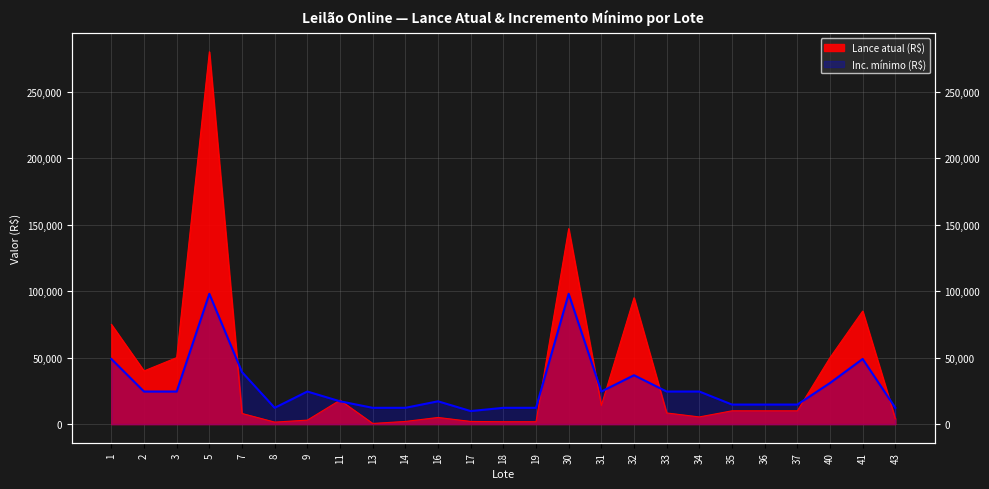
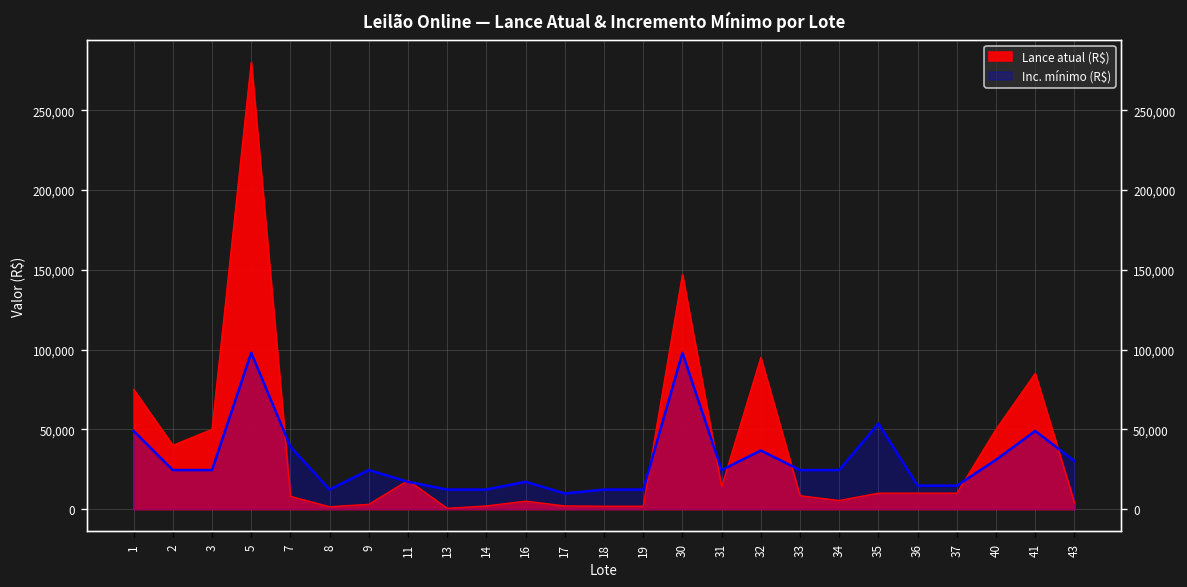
  {
    "Lance atual (R$)": {
      "1": "75,000",
      "2": "40,000",
      "3": "50,000",
      "5": "280,000",
      "7": "8,000",
      "8": "2,000",
      "9": "3,000",
      "13": "1,000",
      "14": "2,000",
      "16": "5,000",
      "17": "2,000",
      "18": "2,000",
      "19": "2,000",
      "30": "147,000",
      "31": "14,000",
      "32": "95,000",
      "33": "8,000",
      "34": "5,000",
      "35": "10,000",
      "36": "10,000",
      "37": "10,000",
      "40": "50,000",
      "41": "85,000",
      "43": "4,000"
    },
    "Inc. mínimo (R$)": {
      "1": "49,000",
      "2": "25,000",
      "3": "25,000",
      "5": "98,000",
      "7": "39,000",
      "8": "12,000",
      "9": "25,000",
      "13": "12,000",
      "14": "12,000",
      "16": "17,000",
      "17": "10,000",
      "18": "12,000",
      "19": "12,000",
      "30": "98,000",
      "31": "25,000",
      "32": "37,000",
      "33": "25,000",
      "34": "25,000",
-     "35": "15,000",
+     "35": "54,000",
      "36": "15,000",
      "37": "15,000",
      "40": "31,000",
      "41": "49,000",
-     "43": "12,000"
+     "43": "30,000"
    }
  }
